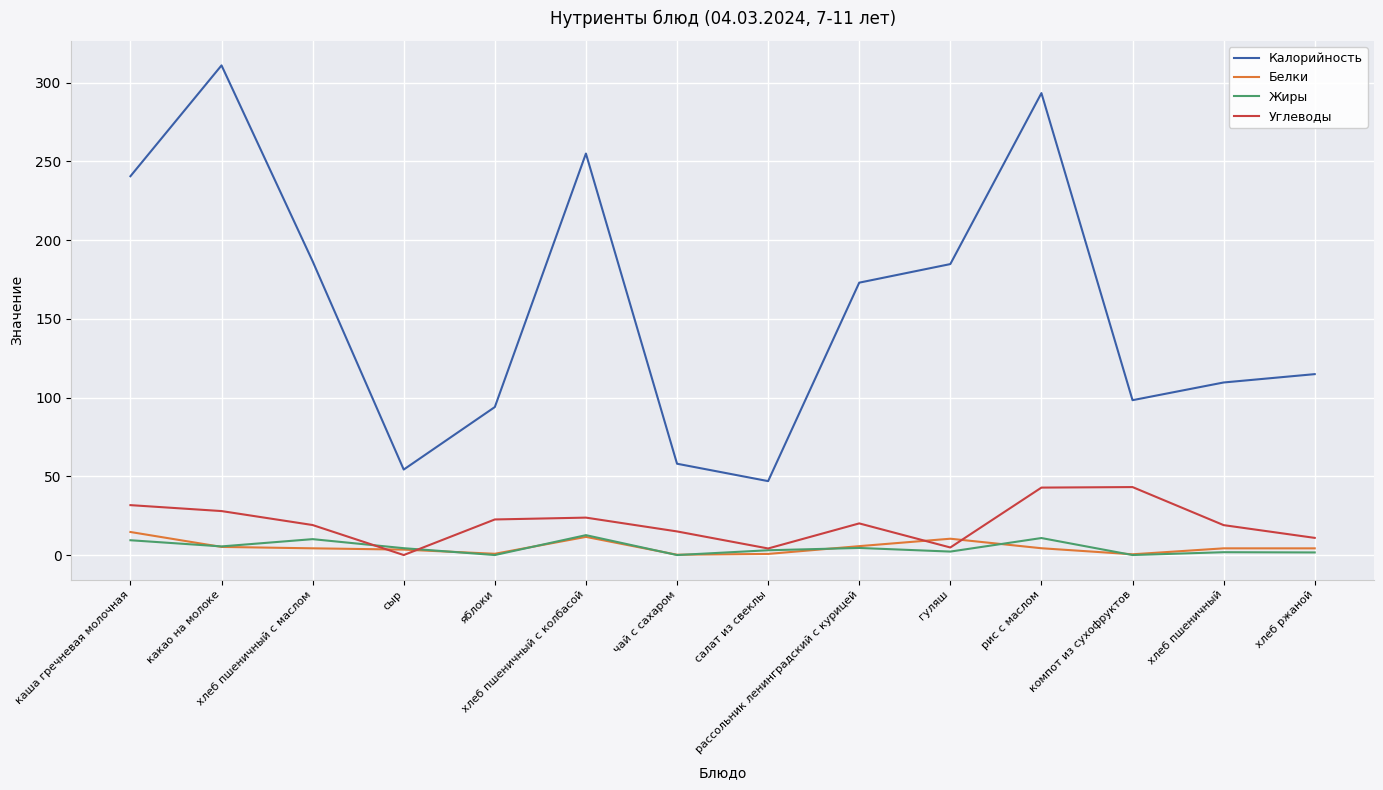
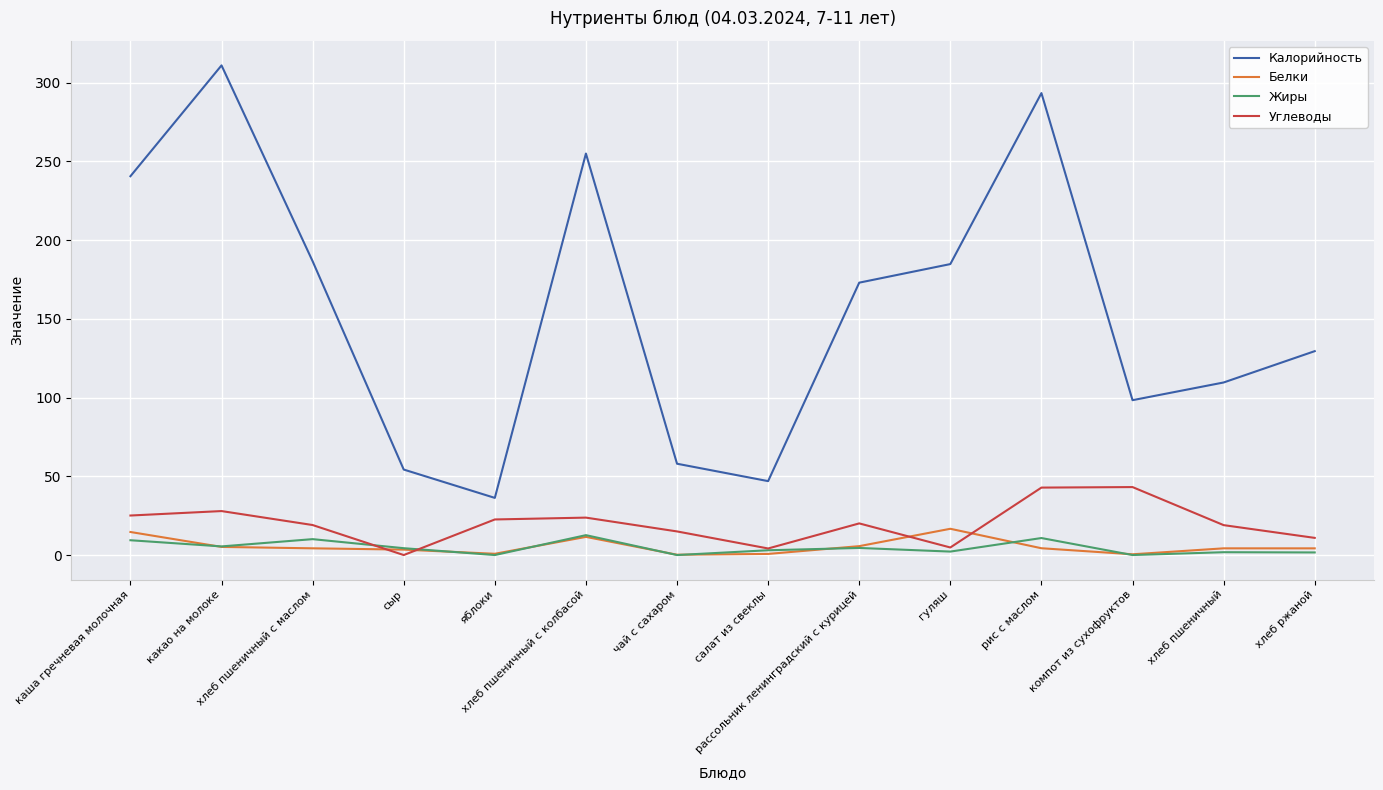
  {
    "Калорийность": {
      "каша гречневая молочная": 241,
      "какао на молоке": 311,
      "хлеб пшеничный с маслом": 187,
      "сыр": 54,
-     "яблоки": 94,
+     "яблоки": 36,
      "хлеб пшеничный с колбасой": 255,
      "чай с сахаром": 58,
      "салат из свеклы": 47,
      "рассольник ленинградский с курицей": 173,
      "гуляш": 185,
      "рис с маслом": 293,
      "компот из сухофруктов": 98,
      "хлеб пшеничный": 110,
-     "хлеб ржаной": 115
+     "хлеб ржаной": 130
    },
    "Белки": {
      "каша гречневая молочная": 15,
      "хлеб пшеничный с маслом": 4,
      "салат из свеклы": 1,
-     "гуляш": 10,
+     "гуляш": 17,
      "рис с маслом": 4,
      "хлеб пшеничный": 4,
      "хлеб ржаной": 4
    },
    "Жиры": {
      "каша гречневая молочная": 9,
      "хлеб пшеничный с маслом": 10,
      "гуляш": 2,
      "рис с маслом": 11,
      "хлеб пшеничный": 2,
      "хлеб ржаной": 2
    },
    "Углеводы": {
-     "каша гречневая молочная": 32,
+     "каша гречневая молочная": 25,
      "какао на молоке": 28,
      "хлеб пшеничный с маслом": 19,
      "сыр": 0,
      "яблоки": 23,
      "хлеб пшеничный с колбасой": 24,
      "чай с сахаром": 15,
      "рассольник ленинградский с курицей": 20,
      "гуляш": 5,
      "рис с маслом": 43,
      "компот из сухофруктов": 43,
      "хлеб пшеничный": 19,
      "хлеб ржаной": 11
    }
  }
